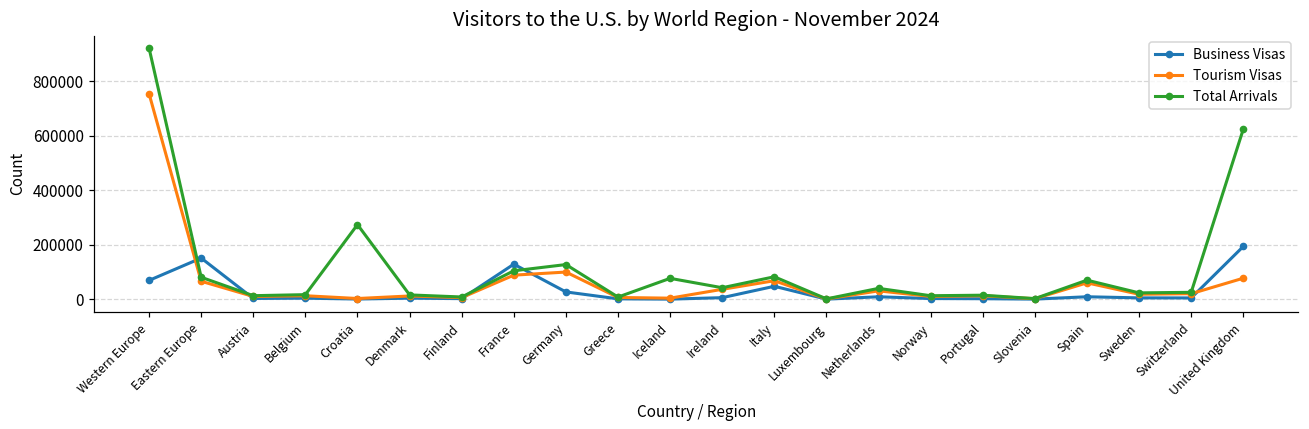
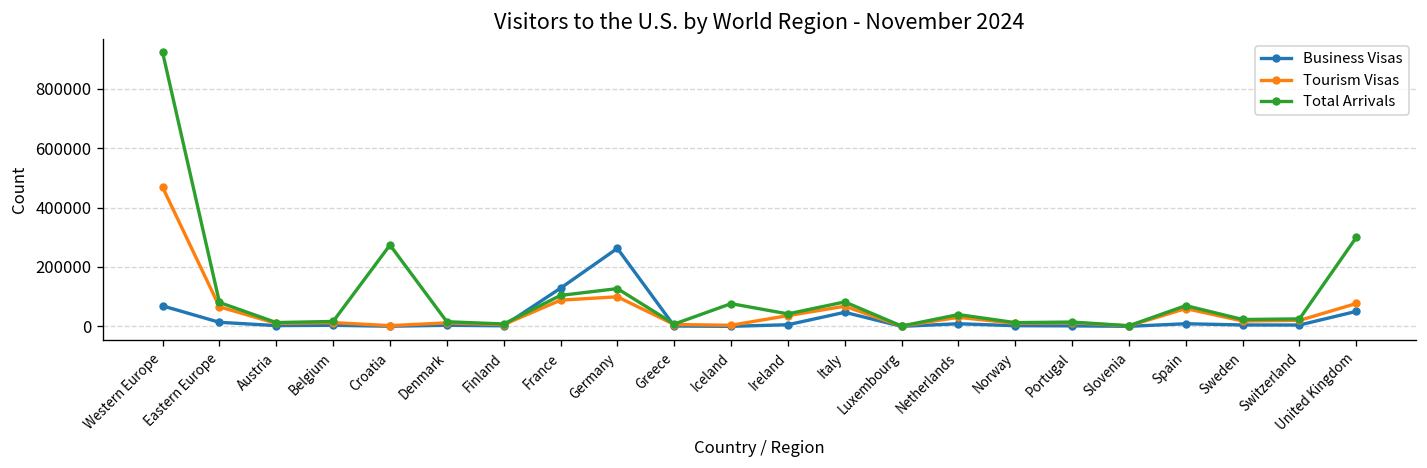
  {
    "Business Visas": {
      "Western Europe": 70000,
-     "Eastern Europe": 150000,
+     "Eastern Europe": 10000,
      "France": 130000,
-     "Germany": 30000,
+     "Germany": 260000,
      "Ireland": 10000,
      "Italy": 50000,
      "Netherlands": 10000,
      "Portugal": 0,
      "Spain": 10000,
      "Sweden": 10000,
      "Switzerland": 0,
-     "United Kingdom": 190000
+     "United Kingdom": 50000
    },
    "Tourism Visas": {
-     "Western Europe": 750000,
+     "Western Europe": 470000,
      "Eastern Europe": 70000,
      "France": 90000,
      "Germany": 100000,
      "Italy": 70000,
      "United Kingdom": 80000
    },
    "Total Arrivals": {
      "Western Europe": 920000,
      "Eastern Europe": 80000,
      "Croatia": 270000,
      "France": 100000,
      "Germany": 130000,
      "Iceland": 80000,
      "Italy": 80000,
-     "United Kingdom": 620000
+     "United Kingdom": 300000
    }
  }
